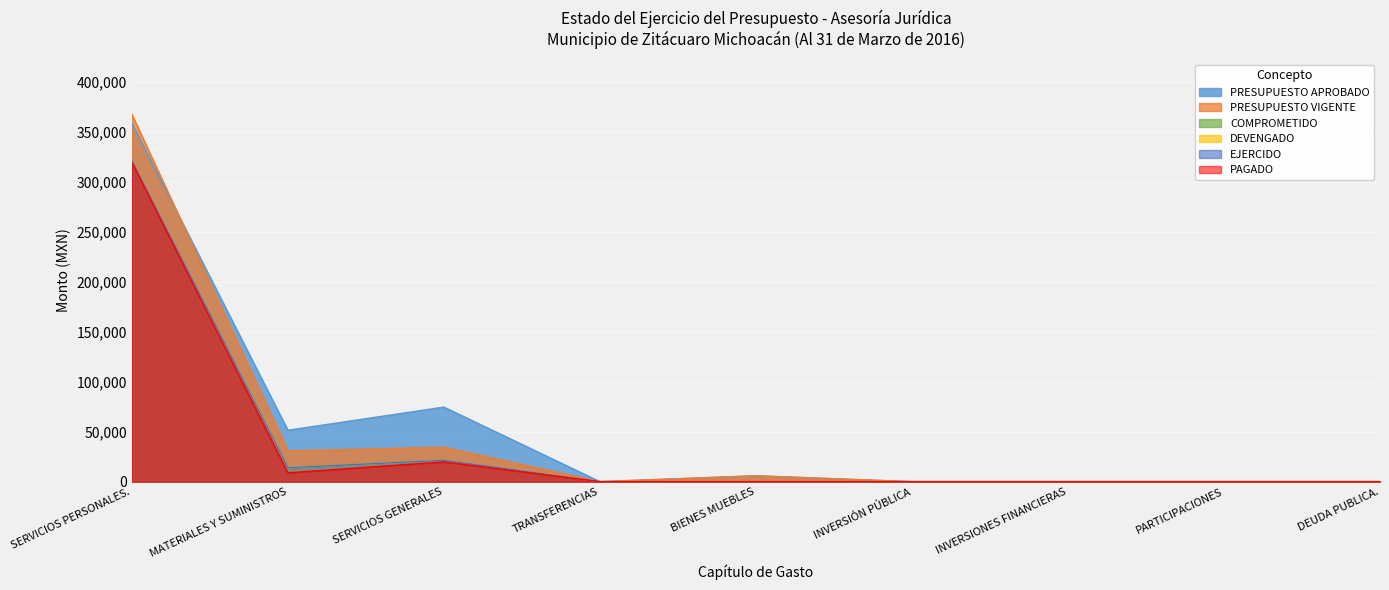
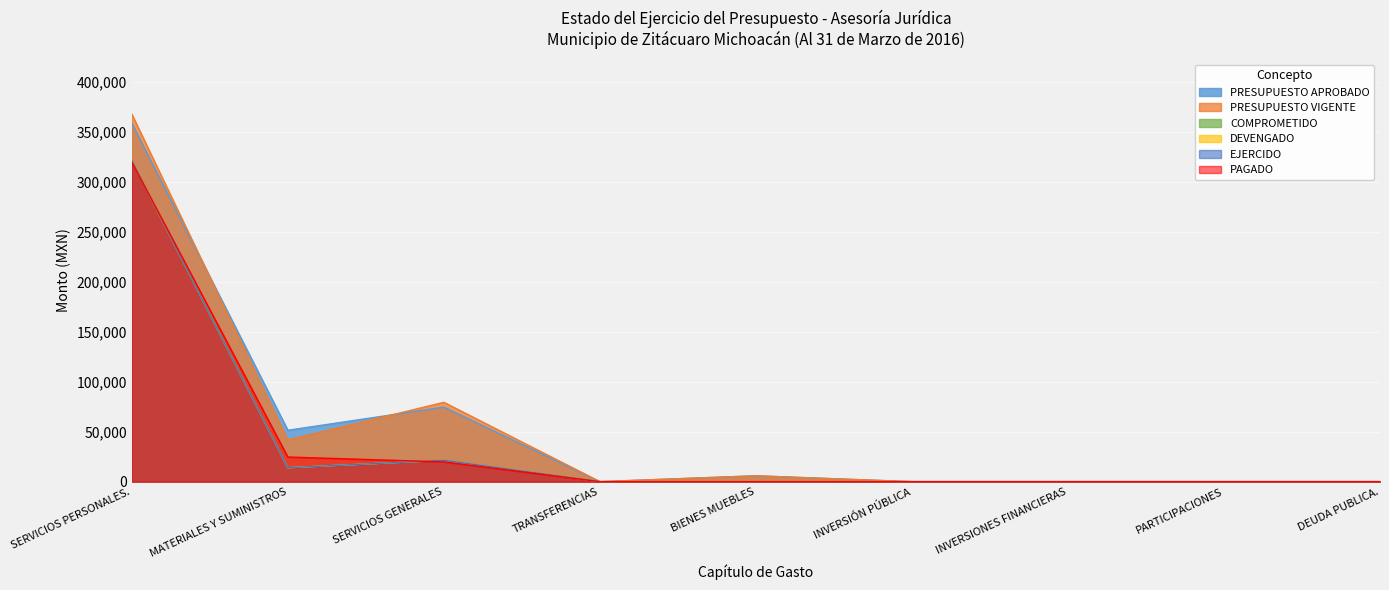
  {
    "PRESUPUESTO VIGENTE": {
      "SERVICIOS PERSONALES.": "370,000",
-     "MATERIALES Y SUMINISTROS": "30,000",
-     "SERVICIOS GENERALES": "30,000"
+     "MATERIALES Y SUMINISTROS": "40,000",
+     "SERVICIOS GENERALES": "80,000"
    },
    "PAGADO": {
-     "MATERIALES Y SUMINISTROS": "10,000"
+     "MATERIALES Y SUMINISTROS": "20,000"
    }
  }
